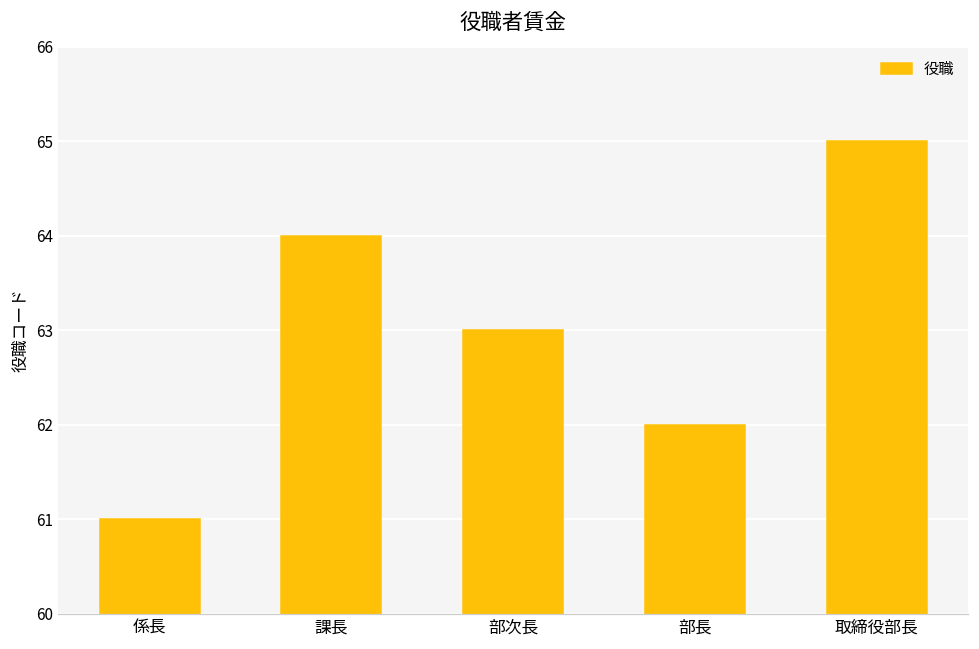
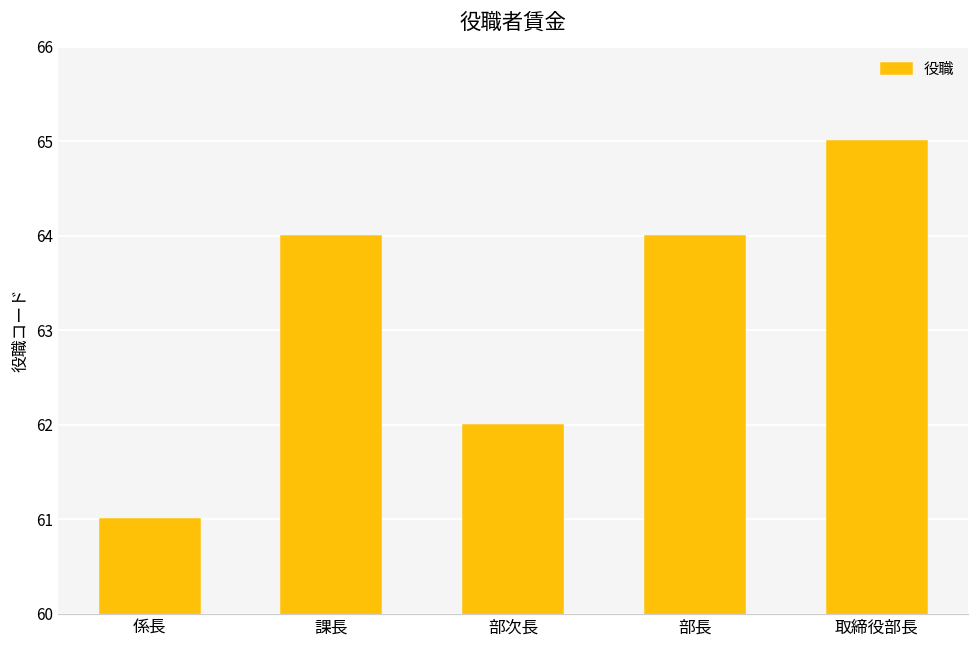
  {
    "係長": 61,
    "課長": 64,
-   "部次長": 63,
-   "部長": 62,
+   "部次長": 62,
+   "部長": 64,
    "取締役部長": 65
  }
